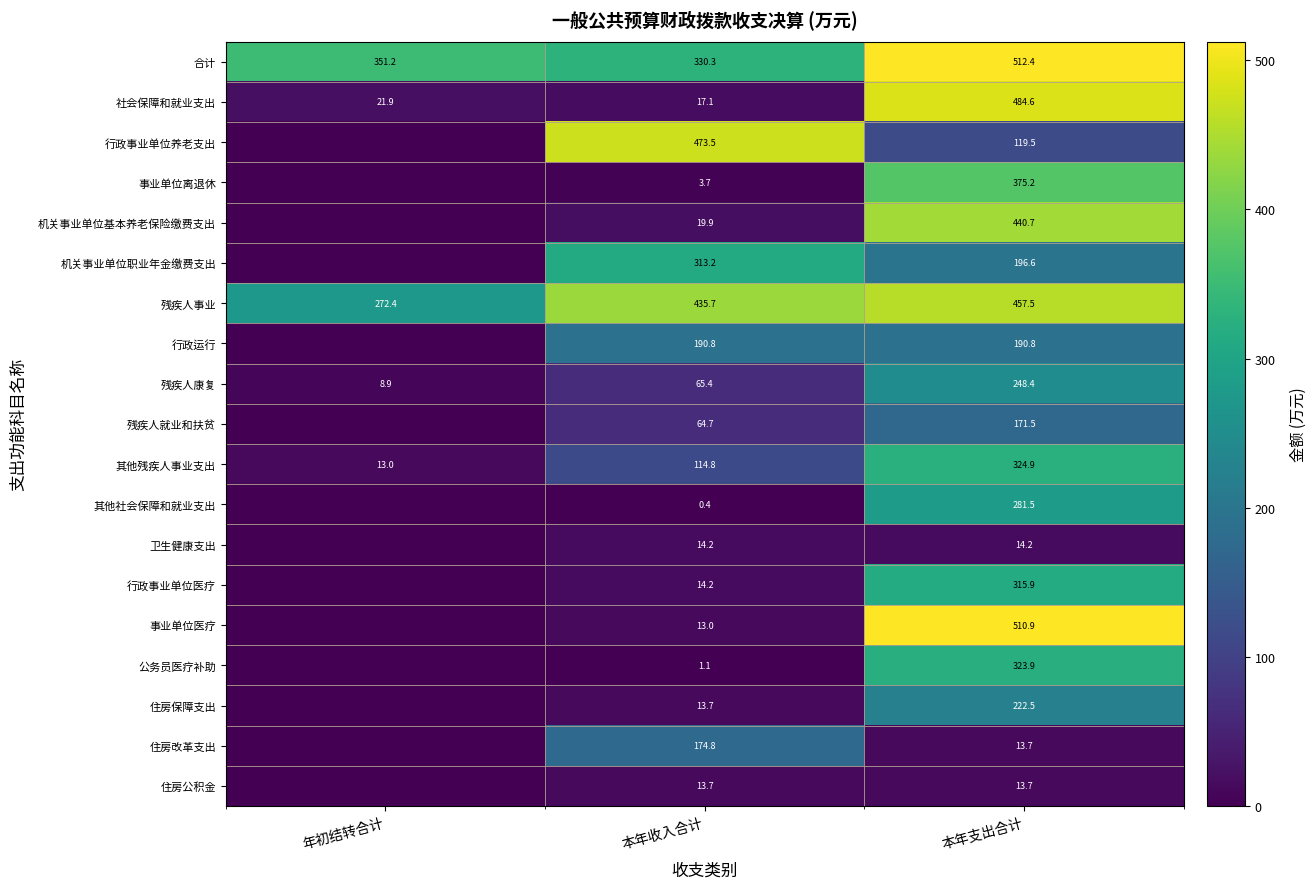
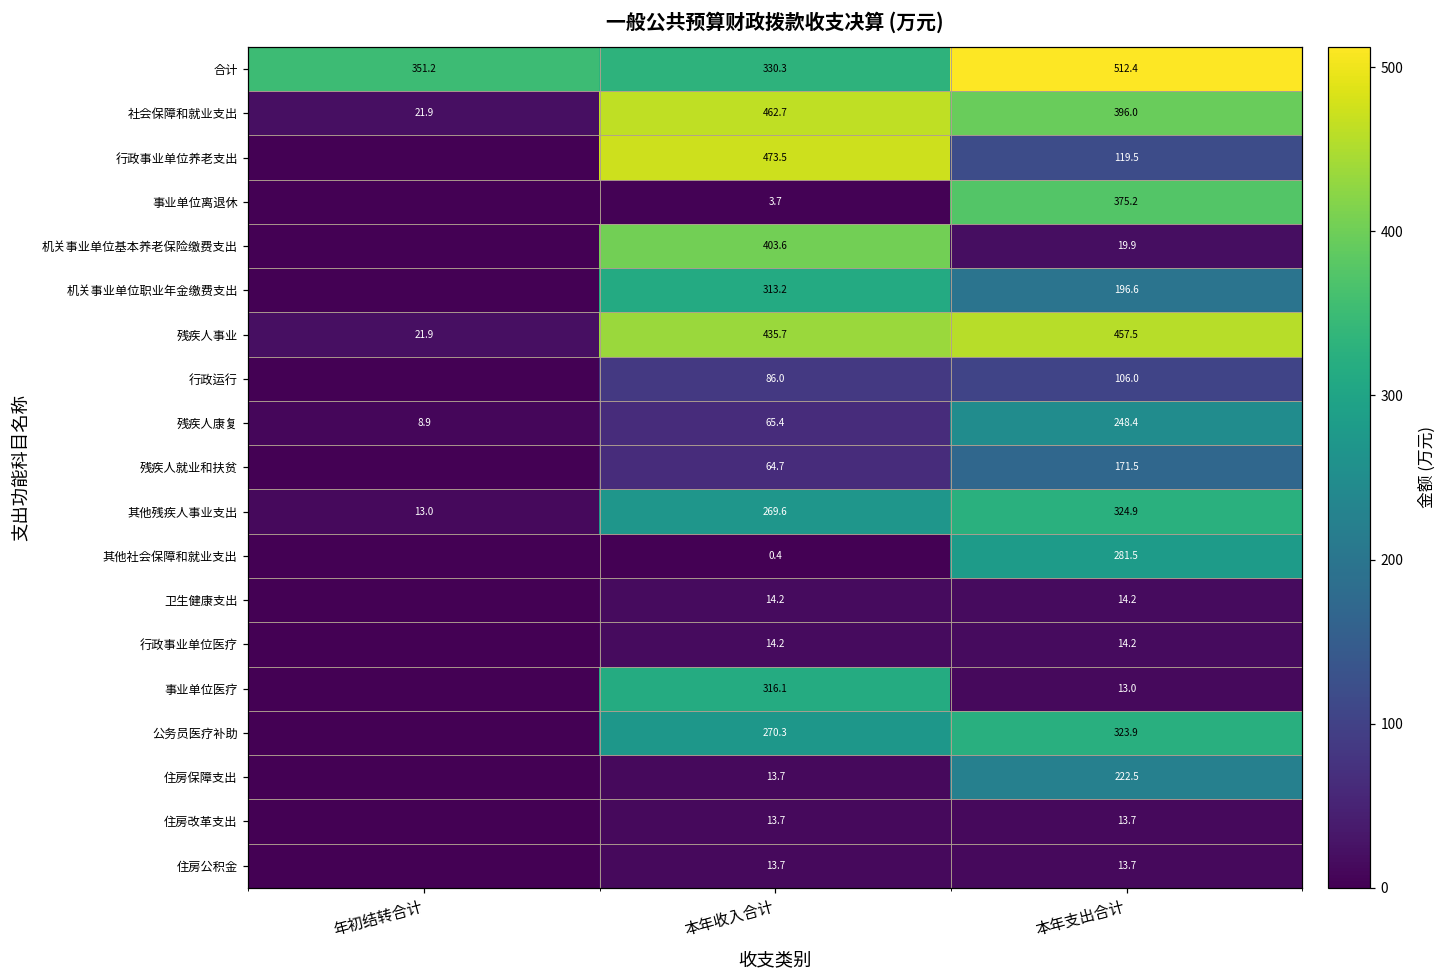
  {
    "合计": {
      "年初结转合计": 351.2,
      "本年收入合计": 330.3,
      "本年支出合计": 512.4
    },
    "社会保障和就业支出": {
      "年初结转合计": 21.9,
-     "本年收入合计": 17.1,
-     "本年支出合计": 484.6
+     "本年收入合计": 462.7,
+     "本年支出合计": 396.0
    },
    "行政事业单位养老支出": {
      "本年收入合计": 473.5,
      "本年支出合计": 119.5
    },
    "事业单位离退休": {
      "本年收入合计": 3.7,
      "本年支出合计": 375.2
    },
    "机关事业单位基本养老保险缴费支出": {
-     "本年收入合计": 19.9,
-     "本年支出合计": 440.7
+     "本年收入合计": 403.6,
+     "本年支出合计": 19.9
    },
    "机关事业单位职业年金缴费支出": {
      "本年收入合计": 313.2,
      "本年支出合计": 196.6
    },
    "残疾人事业": {
-     "年初结转合计": 272.4,
+     "年初结转合计": 21.9,
      "本年收入合计": 435.7,
      "本年支出合计": 457.5
    },
    "行政运行": {
-     "本年收入合计": 190.8,
-     "本年支出合计": 190.8
+     "本年收入合计": 86.0,
+     "本年支出合计": 106.0
    },
    "残疾人康复": {
      "年初结转合计": 8.9,
      "本年收入合计": 65.4,
      "本年支出合计": 248.4
    },
    "残疾人就业和扶贫": {
      "本年收入合计": 64.7,
      "本年支出合计": 171.5
    },
    "其他残疾人事业支出": {
      "年初结转合计": 13.0,
-     "本年收入合计": 114.8,
+     "本年收入合计": 269.6,
      "本年支出合计": 324.9
    },
    "其他社会保障和就业支出": {
      "本年收入合计": 0.4,
      "本年支出合计": 281.5
    },
    "卫生健康支出": {
      "本年收入合计": 14.2,
      "本年支出合计": 14.2
    },
    "行政事业单位医疗": {
      "本年收入合计": 14.2,
-     "本年支出合计": 315.9
+     "本年支出合计": 14.2
    },
    "事业单位医疗": {
-     "本年收入合计": 13.0,
-     "本年支出合计": 510.9
+     "本年收入合计": 316.1,
+     "本年支出合计": 13.0
    },
    "公务员医疗补助": {
-     "本年收入合计": 1.1,
+     "本年收入合计": 270.3,
      "本年支出合计": 323.9
    },
    "住房保障支出": {
      "本年收入合计": 13.7,
      "本年支出合计": 222.5
    },
    "住房改革支出": {
-     "本年收入合计": 174.8,
+     "本年收入合计": 13.7,
      "本年支出合计": 13.7
    },
    "住房公积金": {
      "本年收入合计": 13.7,
      "本年支出合计": 13.7
    }
  }
